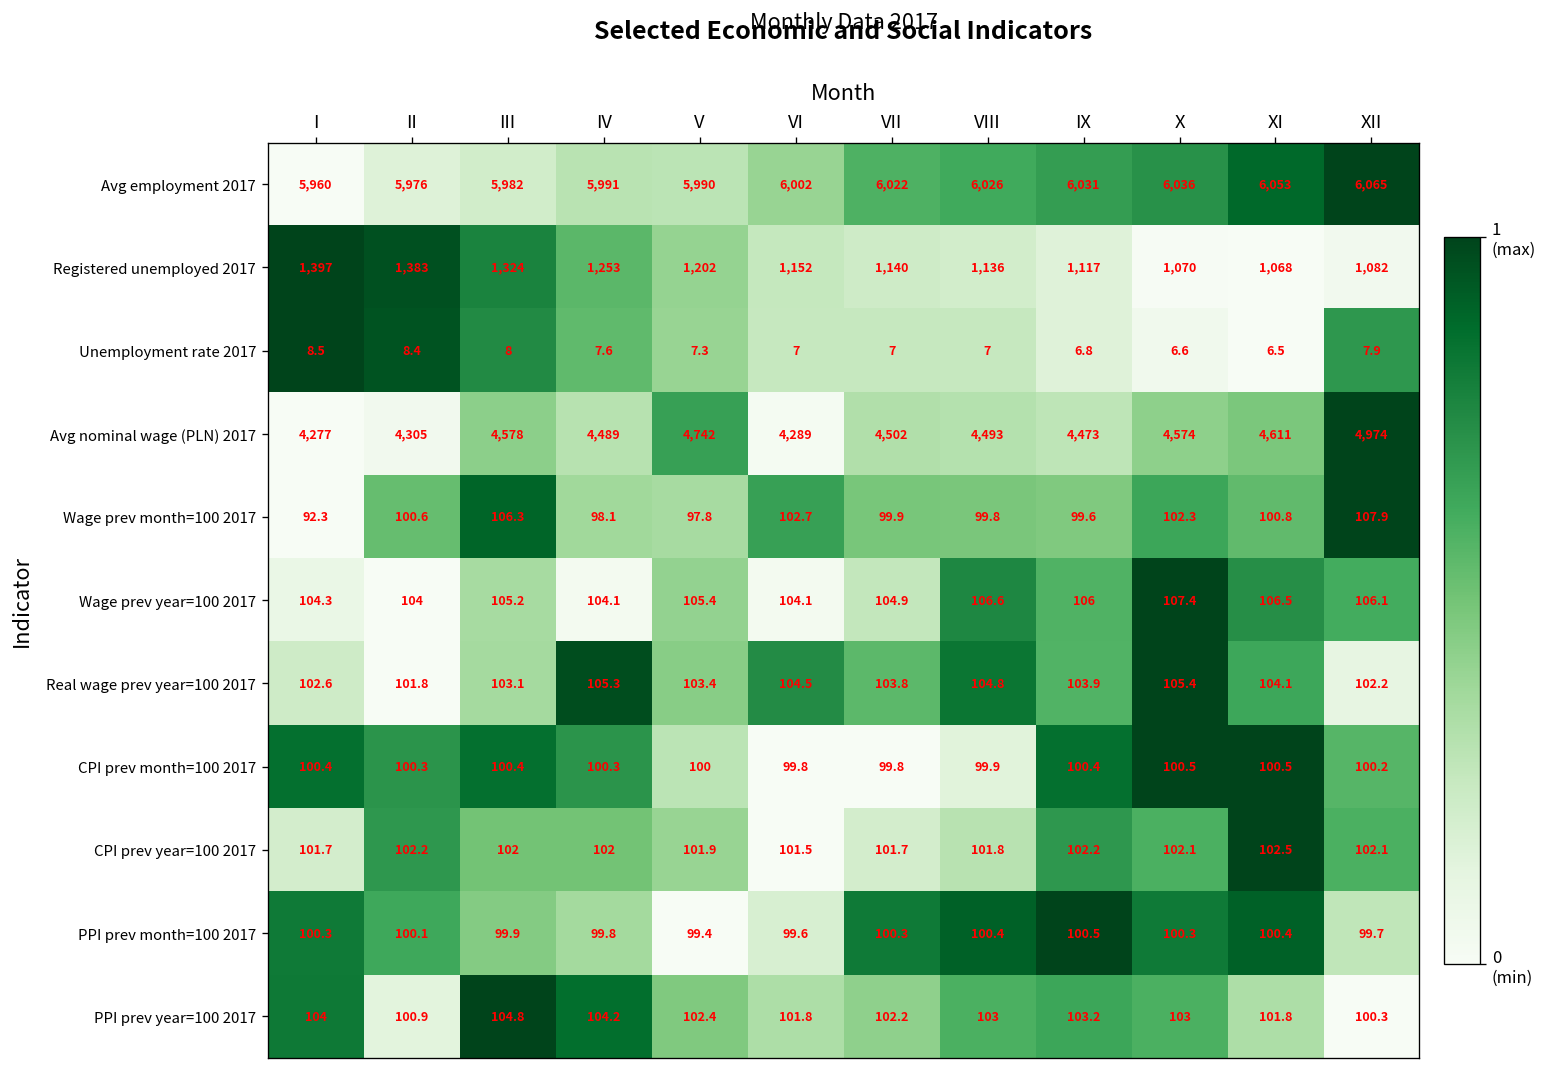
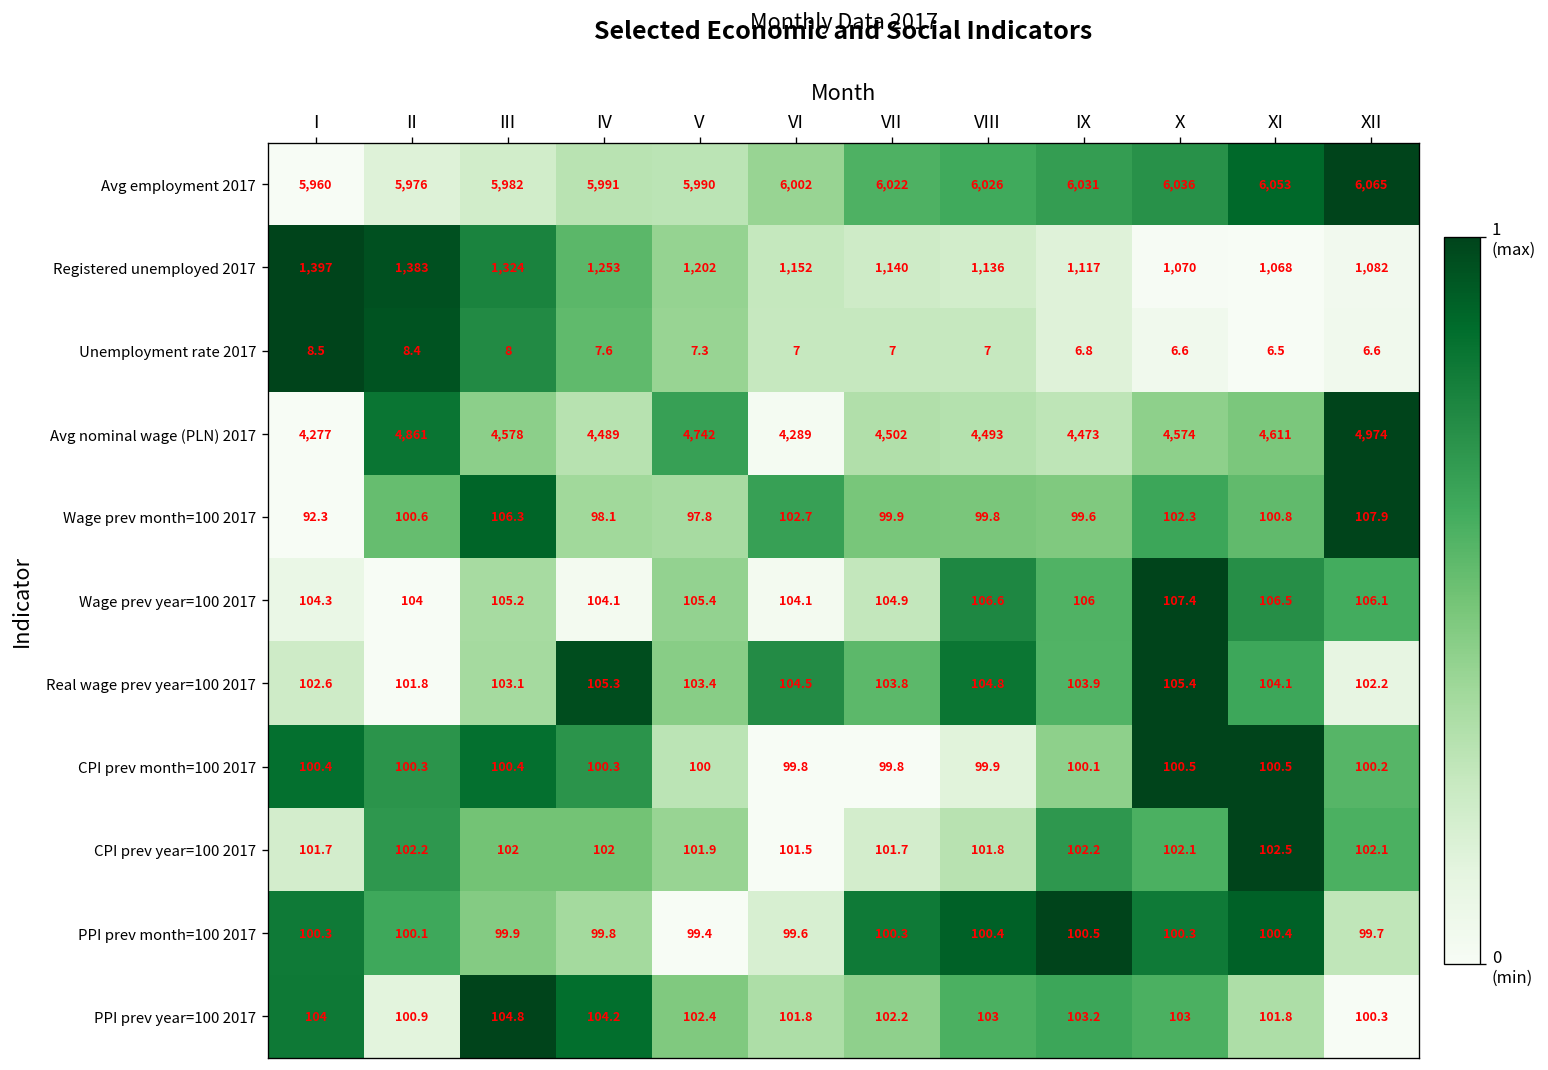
  {
    "Avg employment 2017": {
      "I": "5,960",
      "II": "5,976",
      "III": "5,982",
      "IV": "5,991",
      "V": "5,990",
      "VI": "6,002",
      "VII": "6,022",
      "VIII": "6,026",
      "IX": "6,031",
      "X": "6,036",
      "XI": "6,053",
      "XII": "6,065"
    },
    "Registered unemployed 2017": {
      "I": "1,397",
      "II": "1,383",
      "III": "1,324",
      "IV": "1,253",
      "V": "1,202",
      "VI": "1,152",
      "VII": "1,140",
      "VIII": "1,136",
      "IX": "1,117",
      "X": "1,070",
      "XI": "1,068",
      "XII": "1,082"
    },
    "Unemployment rate 2017": {
      "I": "8.5",
      "II": "8.4",
      "III": "8",
      "IV": "7.6",
      "V": "7.3",
      "VI": "7",
      "VII": "7",
      "VIII": "7",
      "IX": "6.8",
      "X": "6.6",
      "XI": "6.5",
-     "XII": "7.9"
+     "XII": "6.6"
    },
    "Avg nominal wage (PLN) 2017": {
      "I": "4,277",
-     "II": "4,305",
+     "II": "4,861",
      "III": "4,578",
      "IV": "4,489",
      "V": "4,742",
      "VI": "4,289",
      "VII": "4,502",
      "VIII": "4,493",
      "IX": "4,473",
      "X": "4,574",
      "XI": "4,611",
      "XII": "4,974"
    },
    "Wage prev month=100 2017": {
      "I": "92.3",
      "II": "100.6",
      "III": "106.3",
      "IV": "98.1",
      "V": "97.8",
      "VI": "102.7",
      "VII": "99.9",
      "VIII": "99.8",
      "IX": "99.6",
      "X": "102.3",
      "XI": "100.8",
      "XII": "107.9"
    },
    "Wage prev year=100 2017": {
      "I": "104.3",
      "II": "104",
      "III": "105.2",
      "IV": "104.1",
      "V": "105.4",
      "VI": "104.1",
      "VII": "104.9",
      "VIII": "106.6",
      "IX": "106",
      "X": "107.4",
      "XI": "106.5",
      "XII": "106.1"
    },
    "Real wage prev year=100 2017": {
      "I": "102.6",
      "II": "101.8",
      "III": "103.1",
      "IV": "105.3",
      "V": "103.4",
      "VI": "104.5",
      "VII": "103.8",
      "VIII": "104.8",
      "IX": "103.9",
      "X": "105.4",
      "XI": "104.1",
      "XII": "102.2"
    },
    "CPI prev month=100 2017": {
      "I": "100.4",
      "II": "100.3",
      "III": "100.4",
      "IV": "100.3",
      "V": "100",
      "VI": "99.8",
      "VII": "99.8",
      "VIII": "99.9",
-     "IX": "100.4",
+     "IX": "100.1",
      "X": "100.5",
      "XI": "100.5",
      "XII": "100.2"
    },
    "CPI prev year=100 2017": {
      "I": "101.7",
      "II": "102.2",
      "III": "102",
      "IV": "102",
      "V": "101.9",
      "VI": "101.5",
      "VII": "101.7",
      "VIII": "101.8",
      "IX": "102.2",
      "X": "102.1",
      "XI": "102.5",
      "XII": "102.1"
    },
    "PPI prev month=100 2017": {
      "I": "100.3",
      "II": "100.1",
      "III": "99.9",
      "IV": "99.8",
      "V": "99.4",
      "VI": "99.6",
      "VII": "100.3",
      "VIII": "100.4",
      "IX": "100.5",
      "X": "100.3",
      "XI": "100.4",
      "XII": "99.7"
    },
    "PPI prev year=100 2017": {
      "I": "104",
      "II": "100.9",
      "III": "104.8",
      "IV": "104.2",
      "V": "102.4",
      "VI": "101.8",
      "VII": "102.2",
      "VIII": "103",
      "IX": "103.2",
      "X": "103",
      "XI": "101.8",
      "XII": "100.3"
    }
  }
